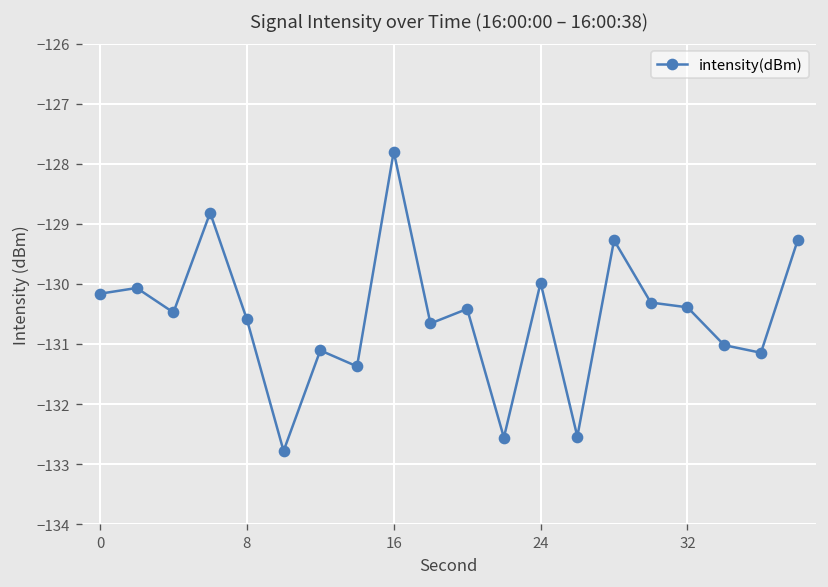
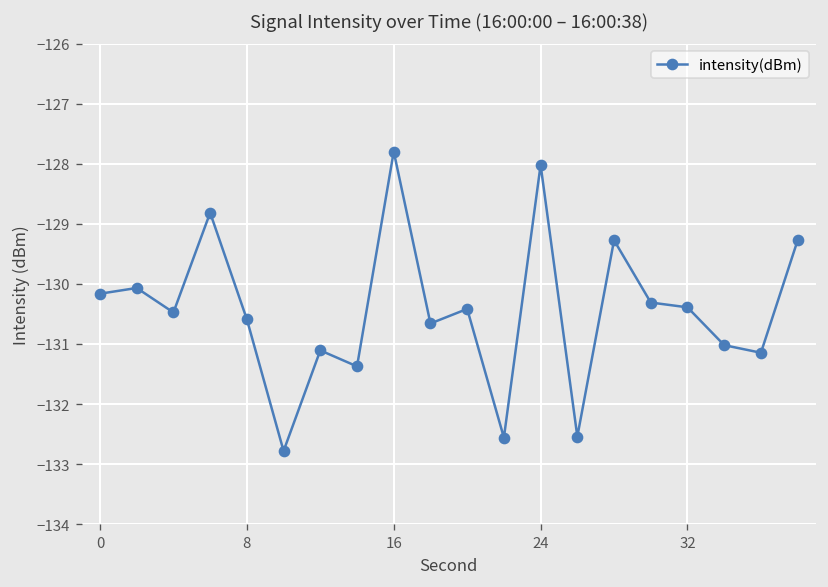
  {
    "0": -130.2,
    "8": -130.6,
    "16": -127.8,
-   "24": -130.0,
+   "24": -128.0,
    "32": -130.4
  }
